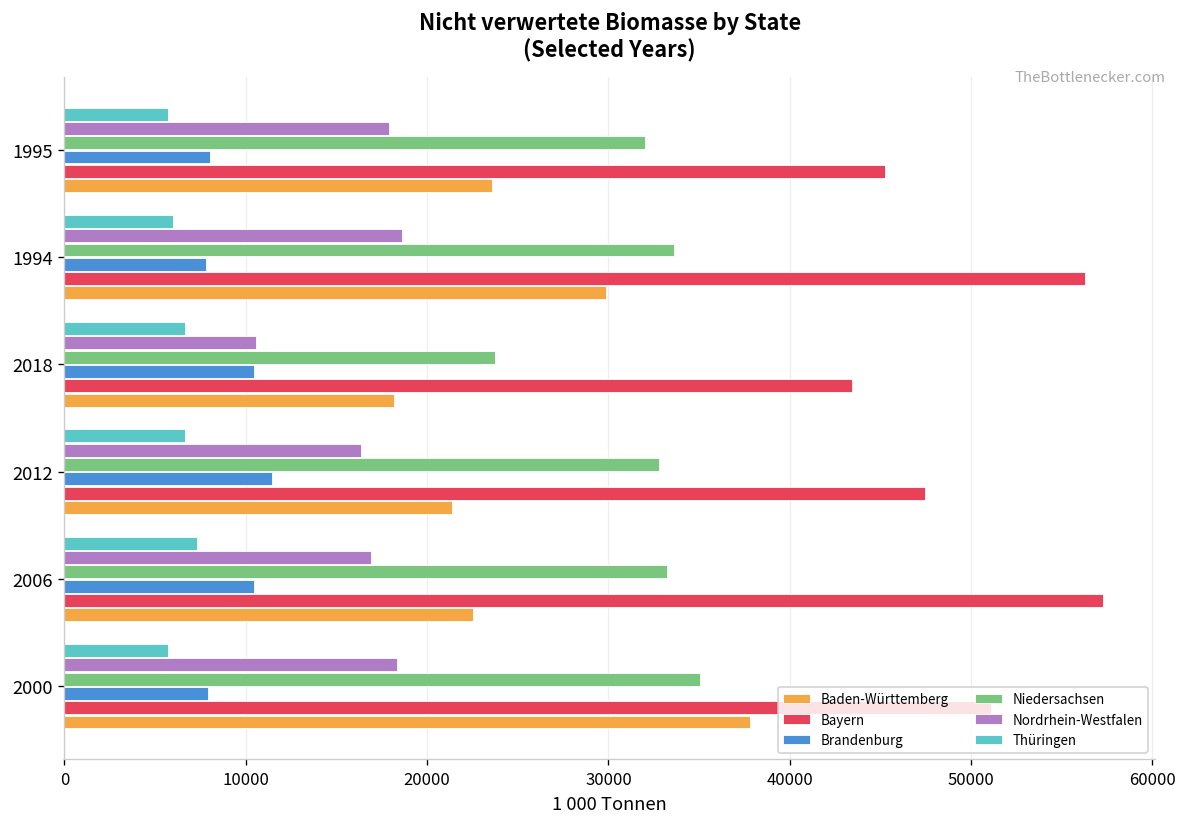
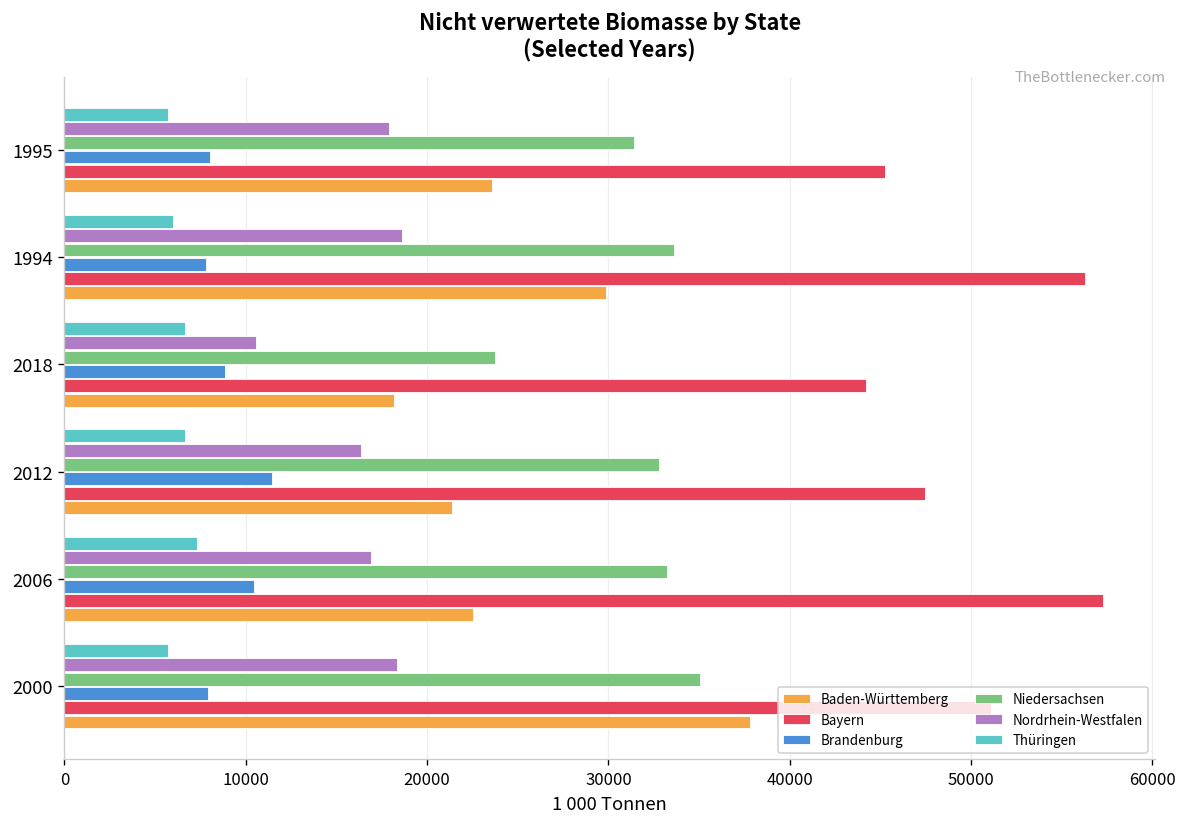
  {
    "Baden-Württemberg": {
      "1995": 23600,
      "1994": 29900,
      "2018": 18200,
      "2012": 21400,
      "2006": 22500,
      "2000": 37800
    },
    "Bayern": {
      "1995": 45300,
      "1994": 56300,
-     "2018": 43400,
+     "2018": 44200,
      "2012": 47500,
      "2006": 57300
    },
    "Brandenburg": {
      "1995": 8000,
      "1994": 7800,
-     "2018": 10400,
+     "2018": 8900,
      "2012": 11400,
      "2006": 10400,
      "2000": 7900
    },
    "Niedersachsen": {
-     "1995": 32000,
+     "1995": 31400,
      "1994": 33600,
      "2018": 23800,
      "2012": 32800,
      "2006": 33200,
      "2000": 35100
    },
    "Nordrhein-Westfalen": {
      "1995": 17900,
      "1994": 18600,
      "2018": 10600,
      "2012": 16400,
      "2006": 16900,
      "2000": 18300
    },
    "Thüringen": {
      "1995": 5700,
      "1994": 6000,
      "2018": 6600,
      "2012": 6600,
      "2006": 7300,
      "2000": 5700
    }
  }
